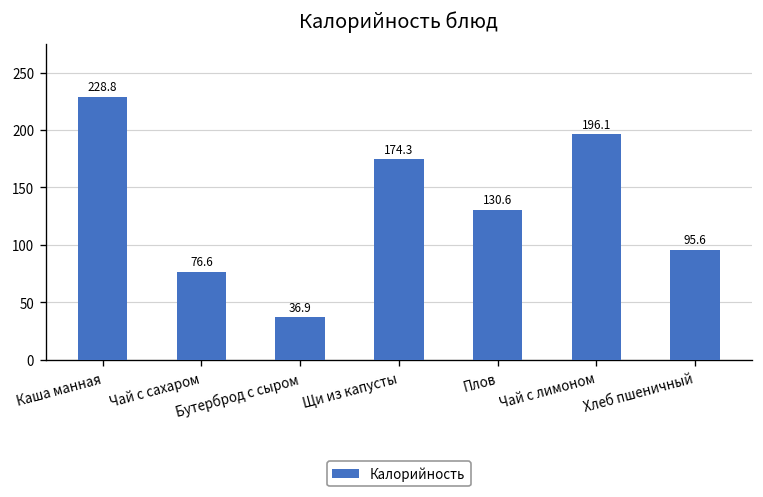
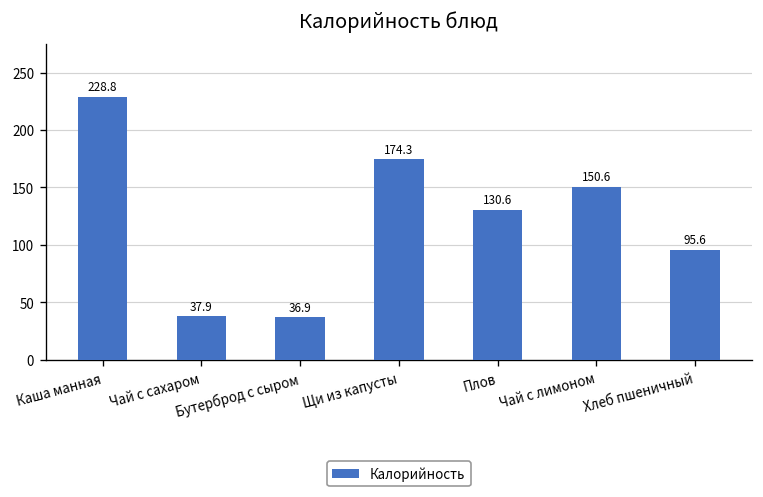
  {
    "Каша манная": 228.8,
-   "Чай с сахаром": 76.6,
+   "Чай с сахаром": 37.9,
    "Бутерброд с сыром": 36.9,
    "Щи из капусты": 174.3,
    "Плов": 130.6,
-   "Чай с лимоном": 196.1,
+   "Чай с лимоном": 150.6,
    "Хлеб пшеничный": 95.6
  }
